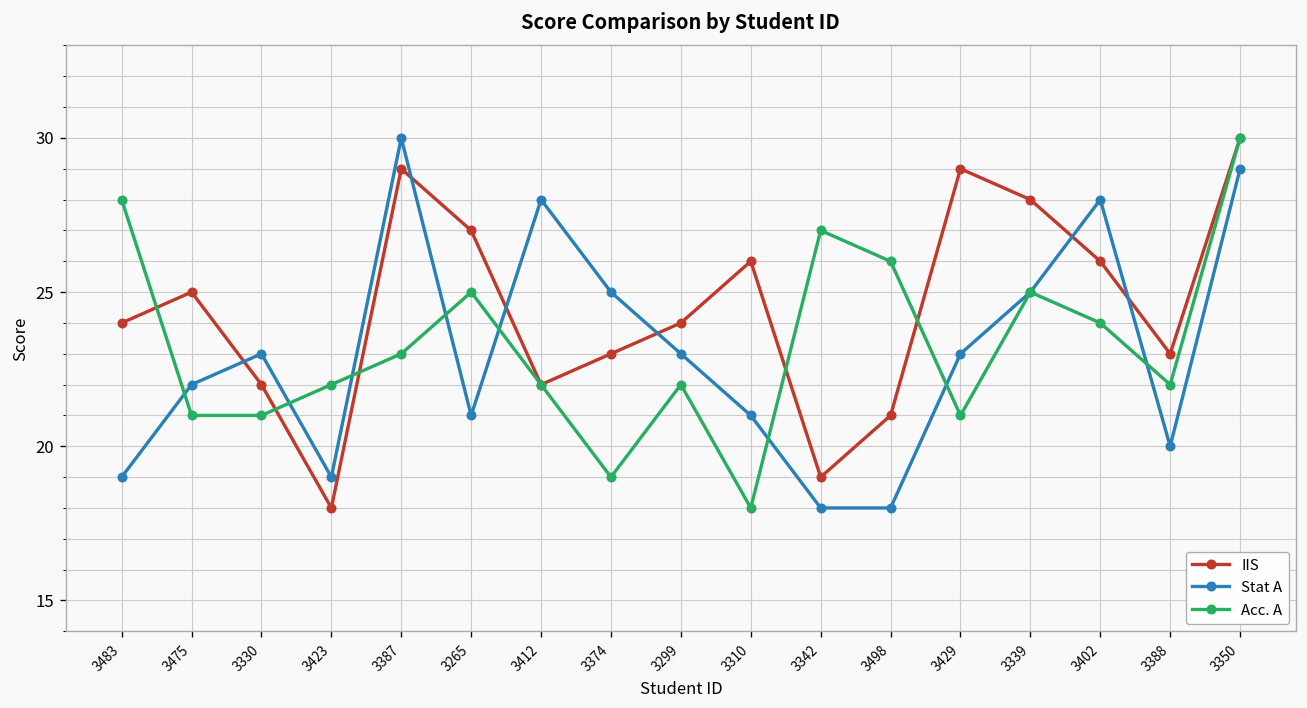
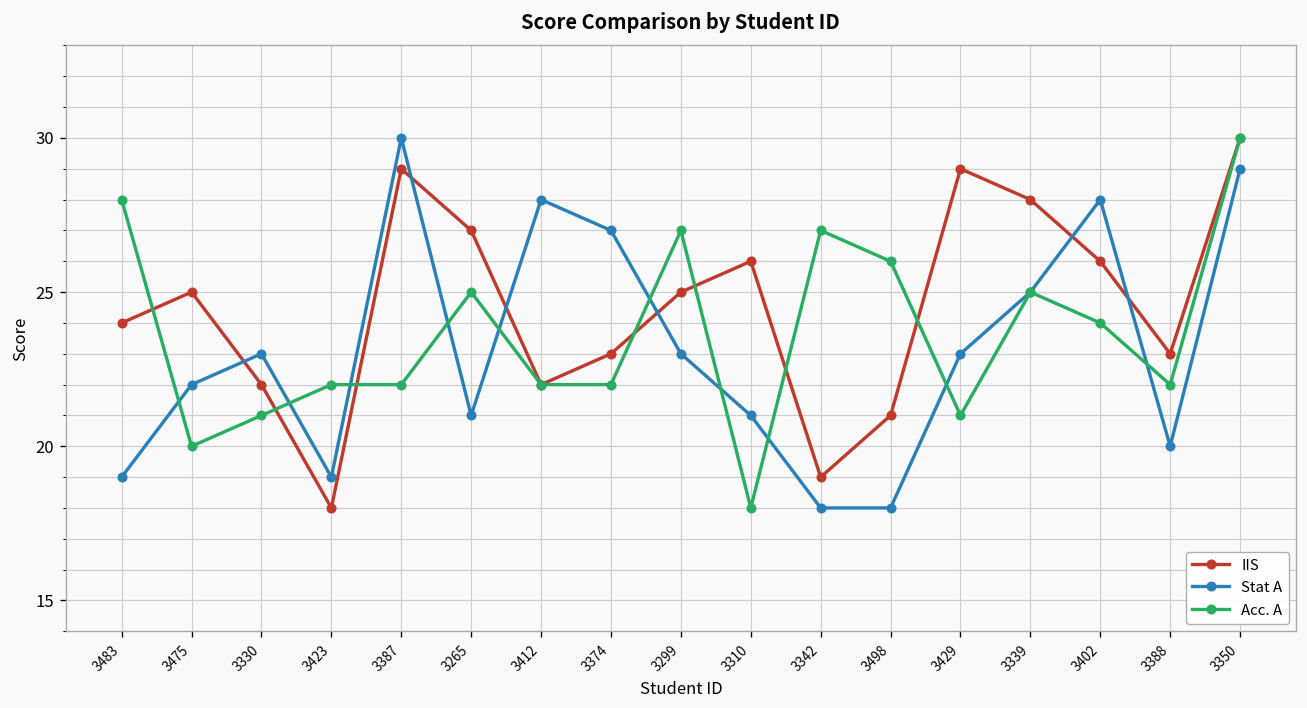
  {
    "IIS": {
      "3483": 24,
      "3475": 25,
      "3330": 22,
      "3423": 18,
      "3387": 29,
      "3265": 27,
      "3374": 23,
-     "3299": 24,
+     "3299": 25,
      "3310": 26,
      "3342": 19,
      "3498": 21,
      "3429": 29,
      "3339": 28,
      "3402": 26,
      "3388": 23
    },
    "Stat A": {
      "3483": 19,
      "3475": 22,
      "3330": 23,
      "3423": 19,
      "3387": 30,
      "3265": 21,
      "3412": 28,
-     "3374": 25,
+     "3374": 27,
      "3299": 23,
      "3310": 21,
      "3342": 18,
      "3498": 18,
      "3429": 23,
      "3402": 28,
      "3388": 20,
      "3350": 29
    },
    "Acc. A": {
      "3483": 28,
-     "3475": 21,
+     "3475": 20,
      "3330": 21,
      "3423": 22,
-     "3387": 23,
+     "3387": 22,
      "3265": 25,
-     "3374": 19,
-     "3299": 22,
+     "3374": 22,
+     "3299": 27,
      "3310": 18,
      "3342": 27,
      "3498": 26,
      "3429": 21,
      "3402": 24,
      "3388": 22
    }
  }
